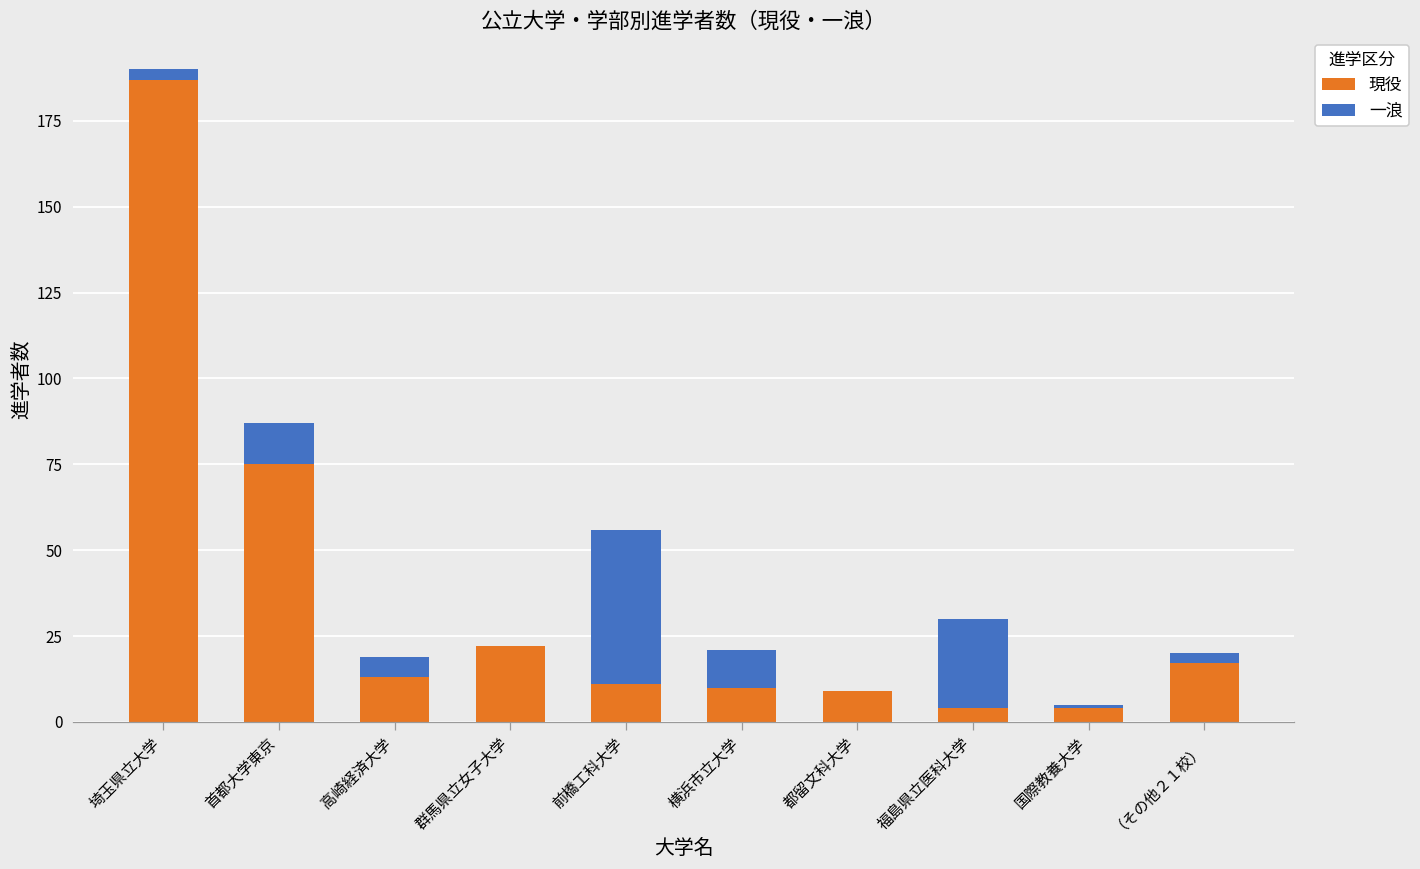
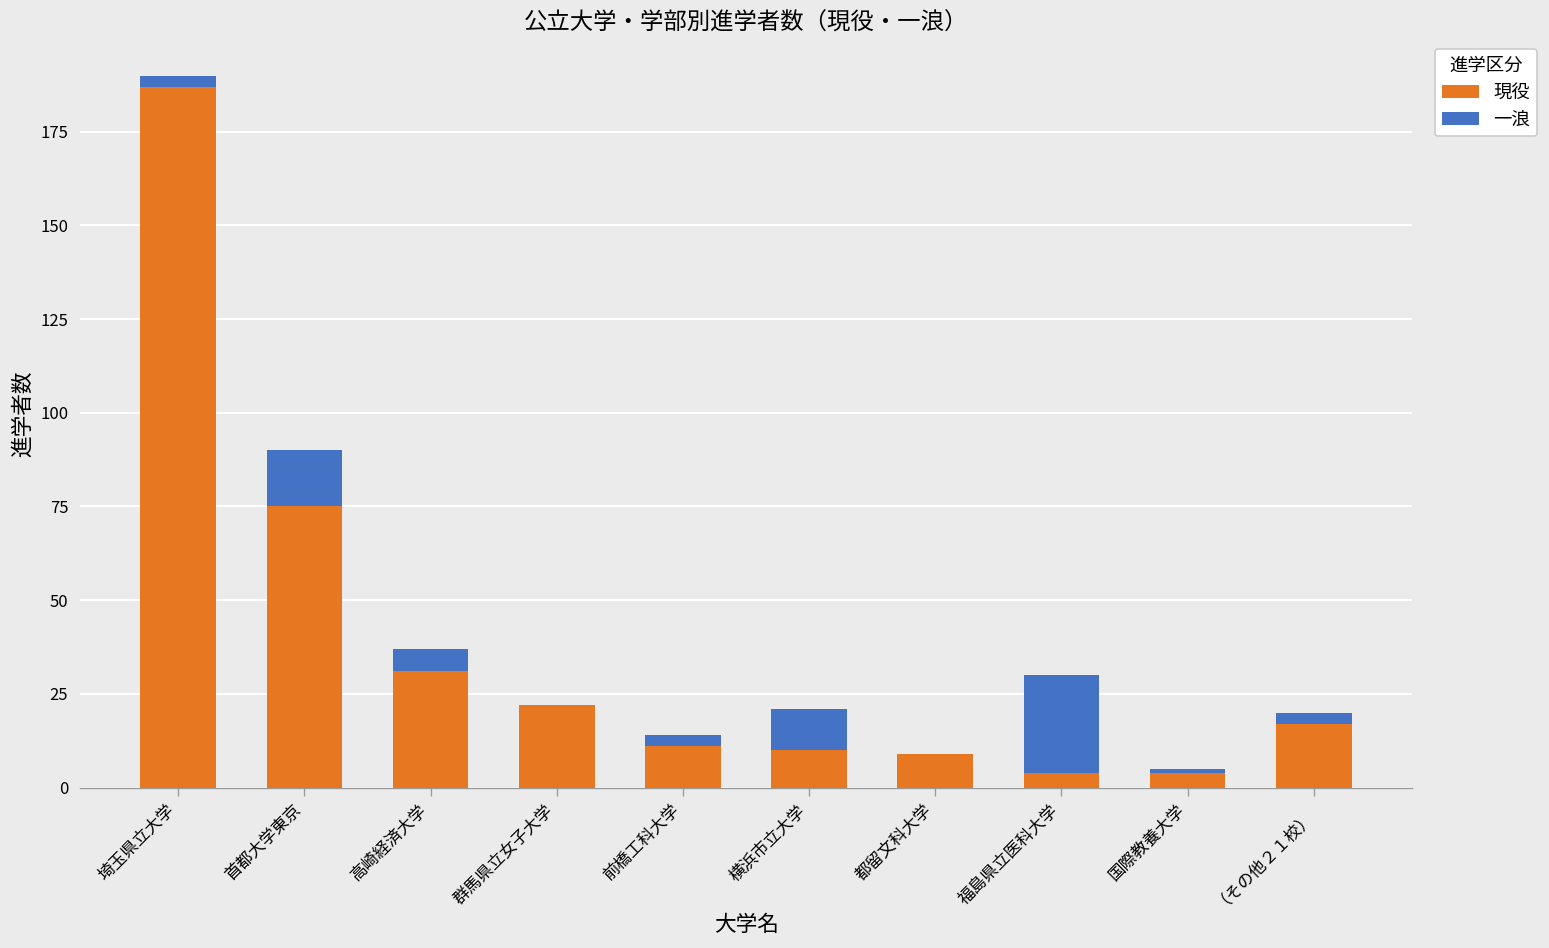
  {
    "現役": {
      "埼玉県立大学": 187,
      "首都大学東京": 75,
-     "高崎経済大学": 13,
+     "高崎経済大学": 31,
      "群馬県立女子大学": 22,
      "前橋工科大学": 11,
      "横浜市立大学": 10,
      "都留文科大学": 9,
      "福島県立医科大学": 4,
      "国際教養大学": 4,
      "（その他２１校）": 17
    },
    "一浪": {
      "埼玉県立大学": 3,
-     "首都大学東京": 12,
+     "首都大学東京": 15,
      "高崎経済大学": 6,
      "群馬県立女子大学": 0,
-     "前橋工科大学": 45,
+     "前橋工科大学": 3,
      "横浜市立大学": 11,
      "都留文科大学": 0,
      "福島県立医科大学": 26,
      "国際教養大学": 1,
      "（その他２１校）": 3
    }
  }
